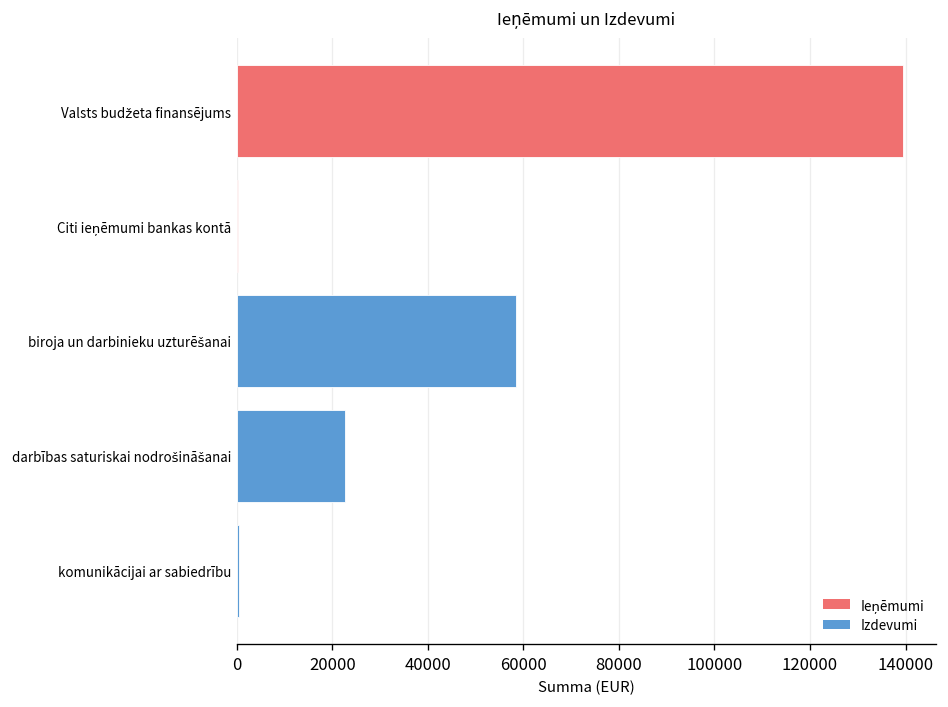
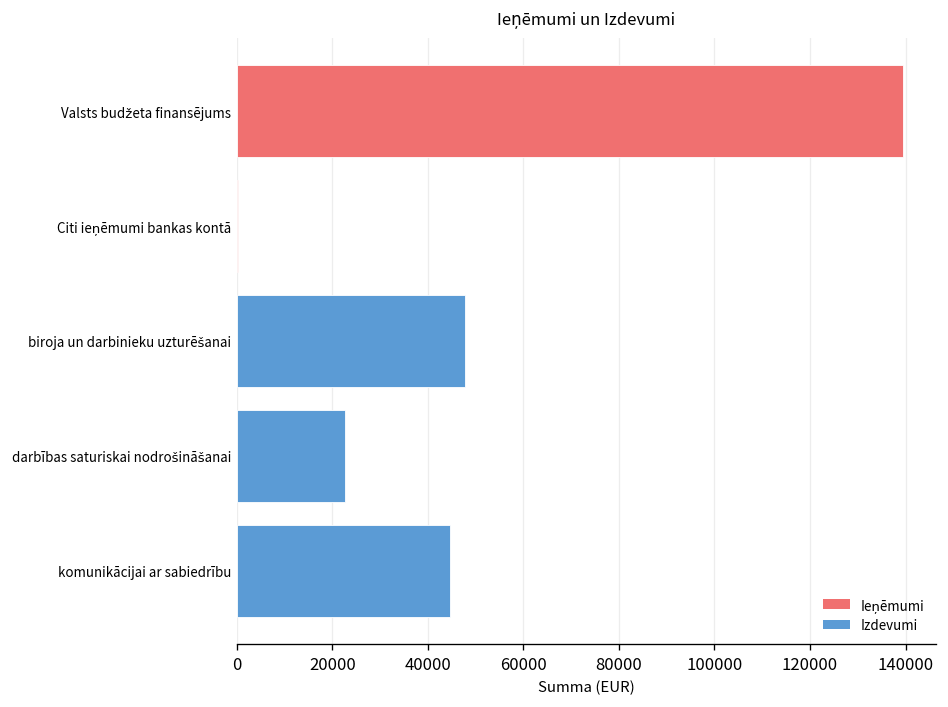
  {
    "Valsts budžeta finansējums": 139000,
-   "biroja un darbinieku uzturēšanai": 58000,
+   "biroja un darbinieku uzturēšanai": 48000,
    "darbības saturiskai nodrošināšanai": 23000,
-   "komunikācijai ar sabiedrību": 0
+   "komunikācijai ar sabiedrību": 45000
  }
